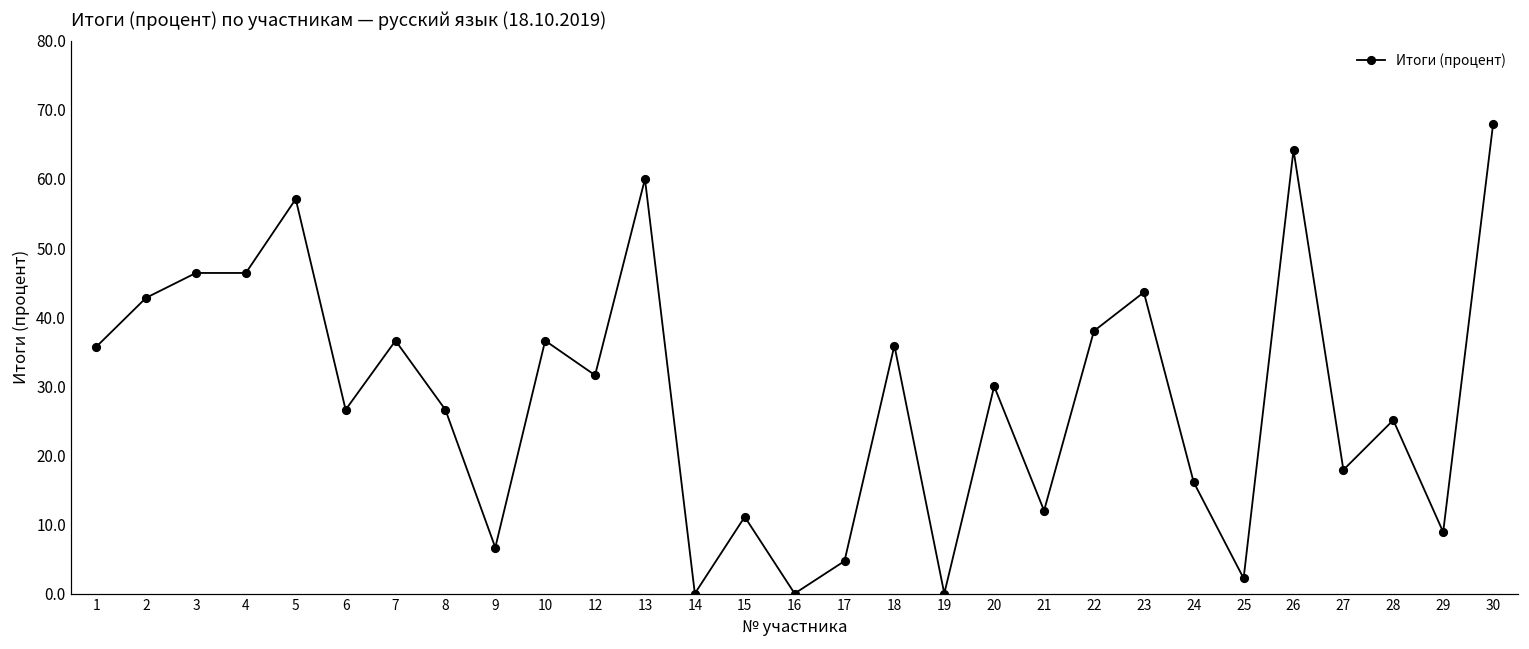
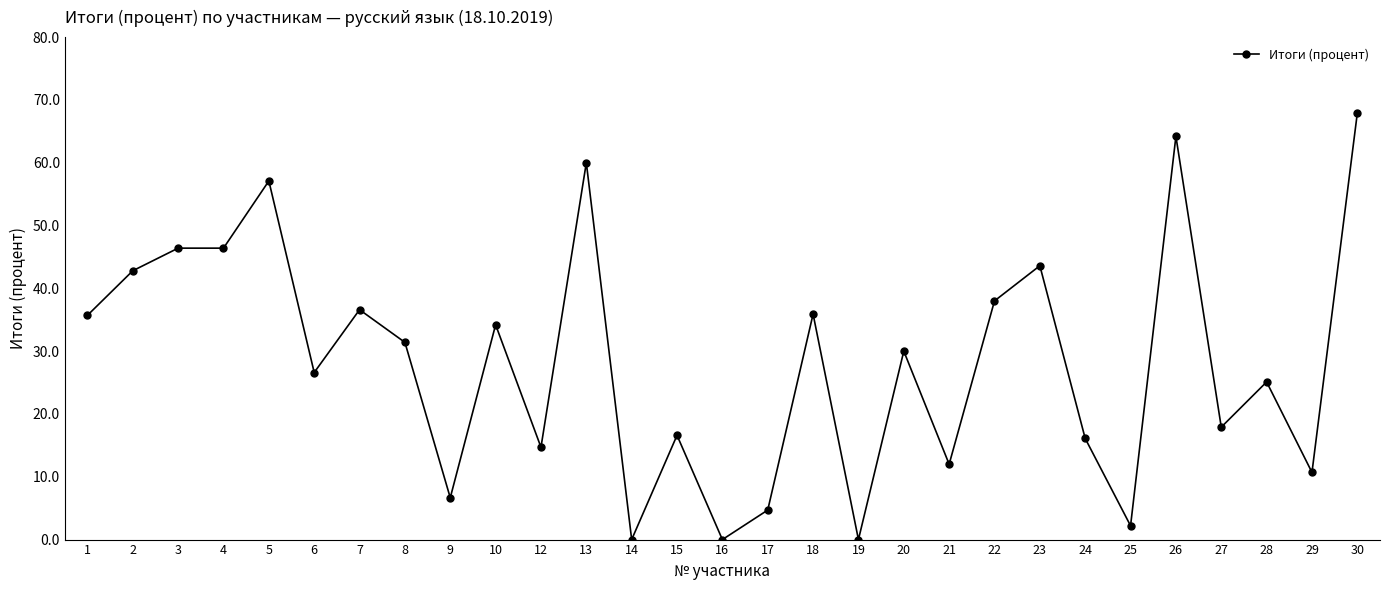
  {
    "1": 36,
    "2": 43,
    "3": 46,
    "4": 46,
    "5": 57,
    "6": 27,
    "7": 37,
-   "8": 27,
+   "8": 31,
    "9": 7,
-   "10": 37,
-   "12": 32,
+   "10": 34,
+   "12": 15,
    "13": 60,
    "14": 0,
-   "15": 11,
+   "15": 17,
    "16": 0,
    "17": 5,
    "18": 36,
    "19": 0,
    "20": 30,
    "21": 12,
    "22": 38,
    "23": 44,
    "24": 16,
    "25": 2,
    "26": 64,
    "27": 18,
    "28": 25,
-   "29": 9,
+   "29": 11,
    "30": 68
  }
